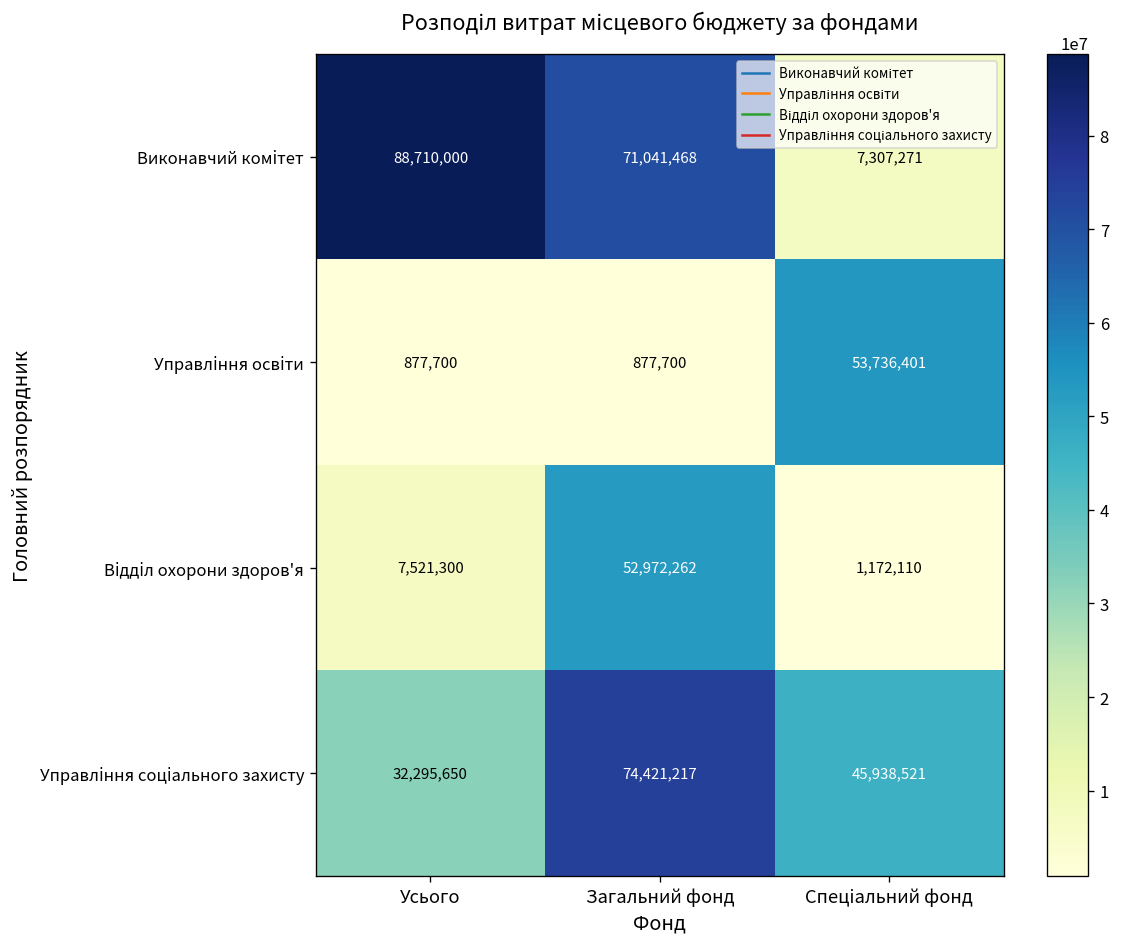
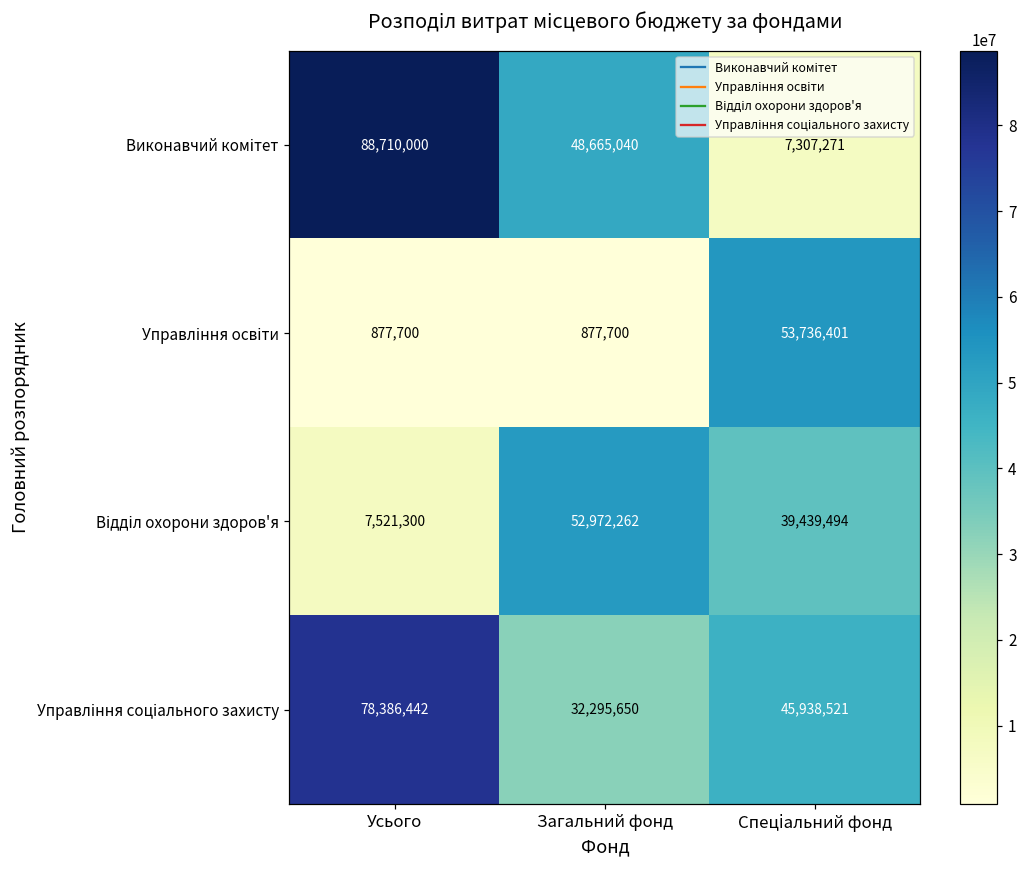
  {
    "Виконавчий комітет": {
      "Усього": "88,710,000",
-     "Загальний фонд": "71,041,468",
+     "Загальний фонд": "48,665,040",
      "Спеціальний фонд": "7,307,271"
    },
    "Управління освіти": {
      "Усього": "877,700",
      "Загальний фонд": "877,700",
      "Спеціальний фонд": "53,736,401"
    },
    "Відділ охорони здоров'я": {
      "Усього": "7,521,300",
      "Загальний фонд": "52,972,262",
-     "Спеціальний фонд": "1,172,110"
+     "Спеціальний фонд": "39,439,494"
    },
    "Управління соціального захисту": {
-     "Усього": "32,295,650",
-     "Загальний фонд": "74,421,217",
+     "Усього": "78,386,442",
+     "Загальний фонд": "32,295,650",
      "Спеціальний фонд": "45,938,521"
    }
  }
